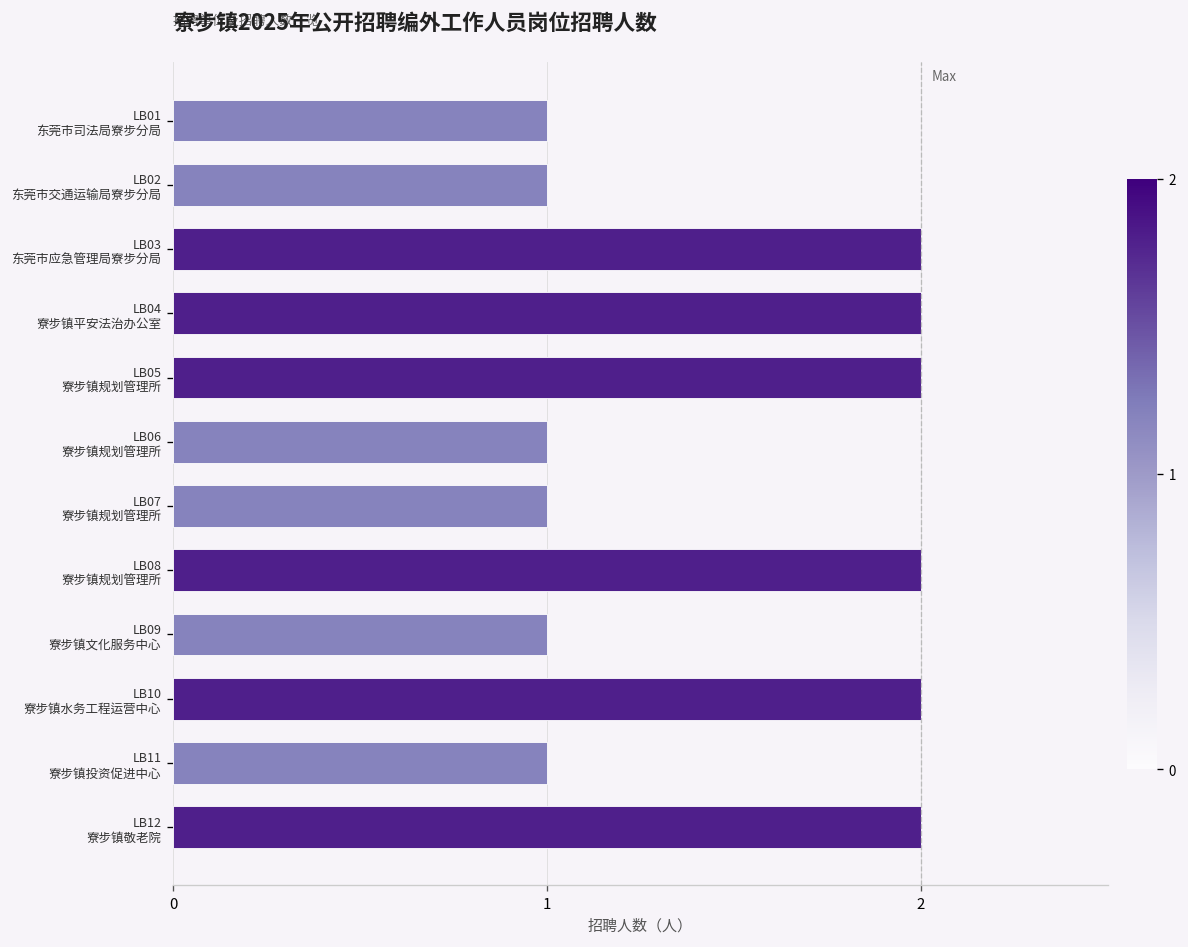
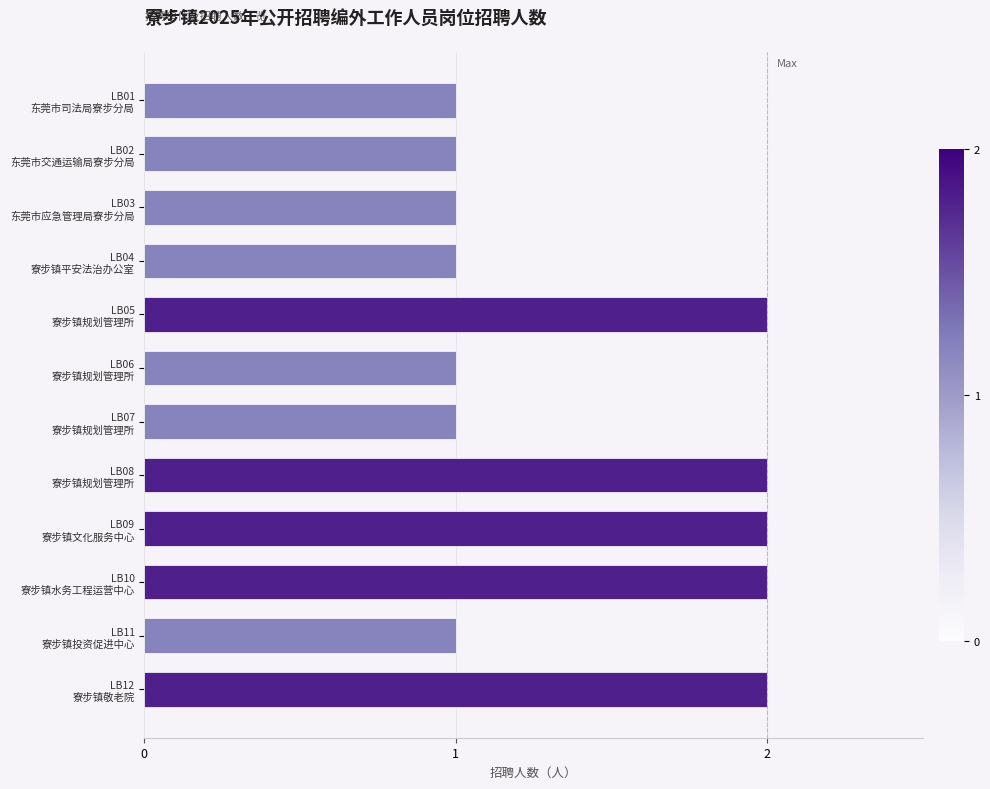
  {
    "LB01 东莞市司法局寮步分局": 1,
    "LB02 东莞市交通运输局寮步分局": 1,
-   "LB03 东莞市应急管理局寮步分局": 2,
-   "LB04 寮步镇平安法治办公室": 2,
+   "LB03 东莞市应急管理局寮步分局": 1,
+   "LB04 寮步镇平安法治办公室": 1,
    "LB05 寮步镇规划管理所": 2,
    "LB06 寮步镇规划管理所": 1,
    "LB07 寮步镇规划管理所": 1,
    "LB08 寮步镇规划管理所": 2,
-   "LB09 寮步镇文化服务中心": 1,
+   "LB09 寮步镇文化服务中心": 2,
    "LB10 寮步镇水务工程运营中心": 2,
    "LB11 寮步镇投资促进中心": 1,
    "LB12 寮步镇敬老院": 2
  }
